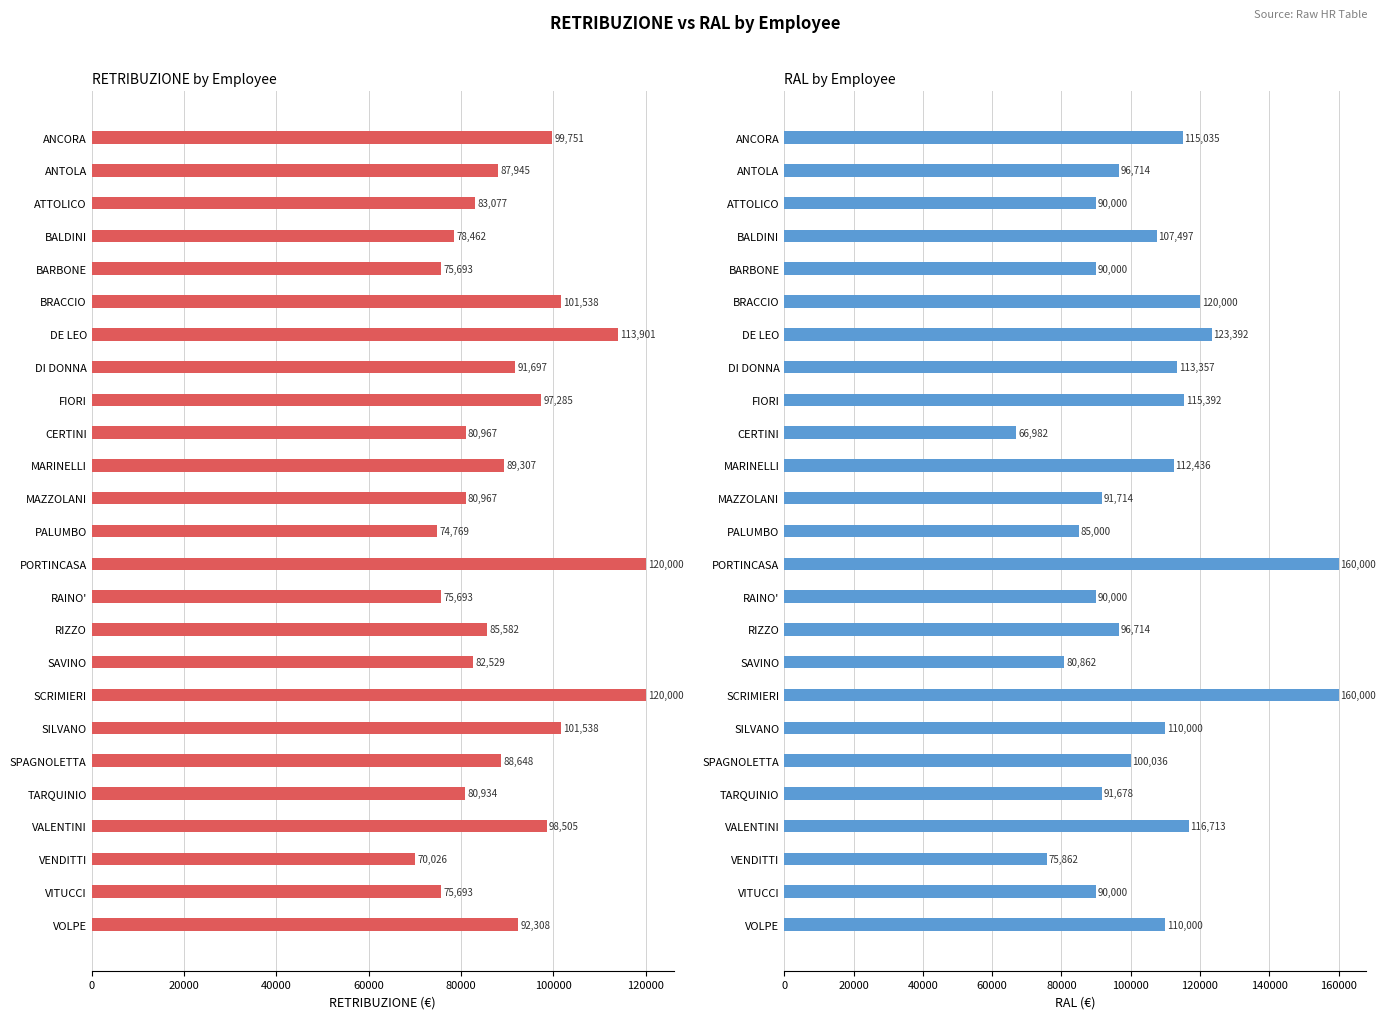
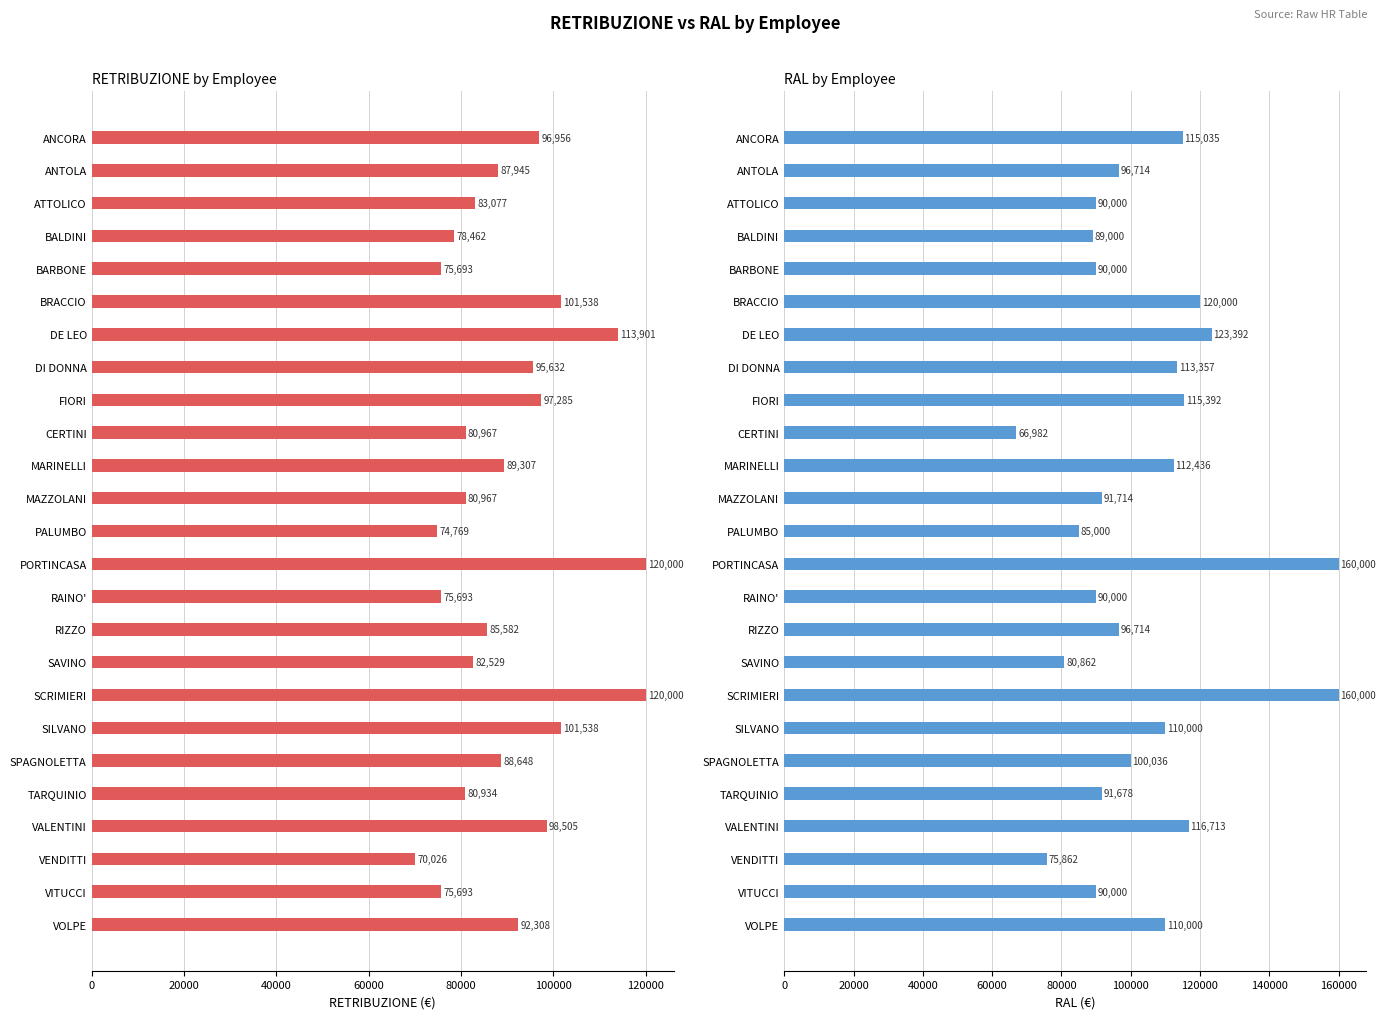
  {
    "RETRIBUZIONE by Employee": {
-     "ANCORA": "99,751",
+     "ANCORA": "96,956",
      "ANTOLA": "87,945",
      "ATTOLICO": "83,077",
      "BALDINI": "78,462",
      "BARBONE": "75,693",
      "BRACCIO": "101,538",
      "DE LEO": "113,901",
-     "DI DONNA": "91,697",
+     "DI DONNA": "95,632",
      "FIORI": "97,285",
      "CERTINI": "80,967",
      "MARINELLI": "89,307",
      "MAZZOLANI": "80,967",
      "PALUMBO": "74,769",
      "PORTINCASA": "120,000",
      "RAINO'": "75,693",
      "RIZZO": "85,582",
      "SAVINO": "82,529",
      "SCRIMIERI": "120,000",
      "SILVANO": "101,538",
      "SPAGNOLETTA": "88,648",
      "TARQUINIO": "80,934",
      "VALENTINI": "98,505",
      "VENDITTI": "70,026",
      "VITUCCI": "75,693",
      "VOLPE": "92,308"
    },
    "RAL by Employee": {
      "ANCORA": "115,035",
      "ANTOLA": "96,714",
      "ATTOLICO": "90,000",
-     "BALDINI": "107,497",
+     "BALDINI": "89,000",
      "BARBONE": "90,000",
      "BRACCIO": "120,000",
      "DE LEO": "123,392",
      "DI DONNA": "113,357",
      "FIORI": "115,392",
      "CERTINI": "66,982",
      "MARINELLI": "112,436",
      "MAZZOLANI": "91,714",
      "PALUMBO": "85,000",
      "PORTINCASA": "160,000",
      "RAINO'": "90,000",
      "RIZZO": "96,714",
      "SAVINO": "80,862",
      "SCRIMIERI": "160,000",
      "SILVANO": "110,000",
      "SPAGNOLETTA": "100,036",
      "TARQUINIO": "91,678",
      "VALENTINI": "116,713",
      "VENDITTI": "75,862",
      "VITUCCI": "90,000",
      "VOLPE": "110,000"
    }
  }
